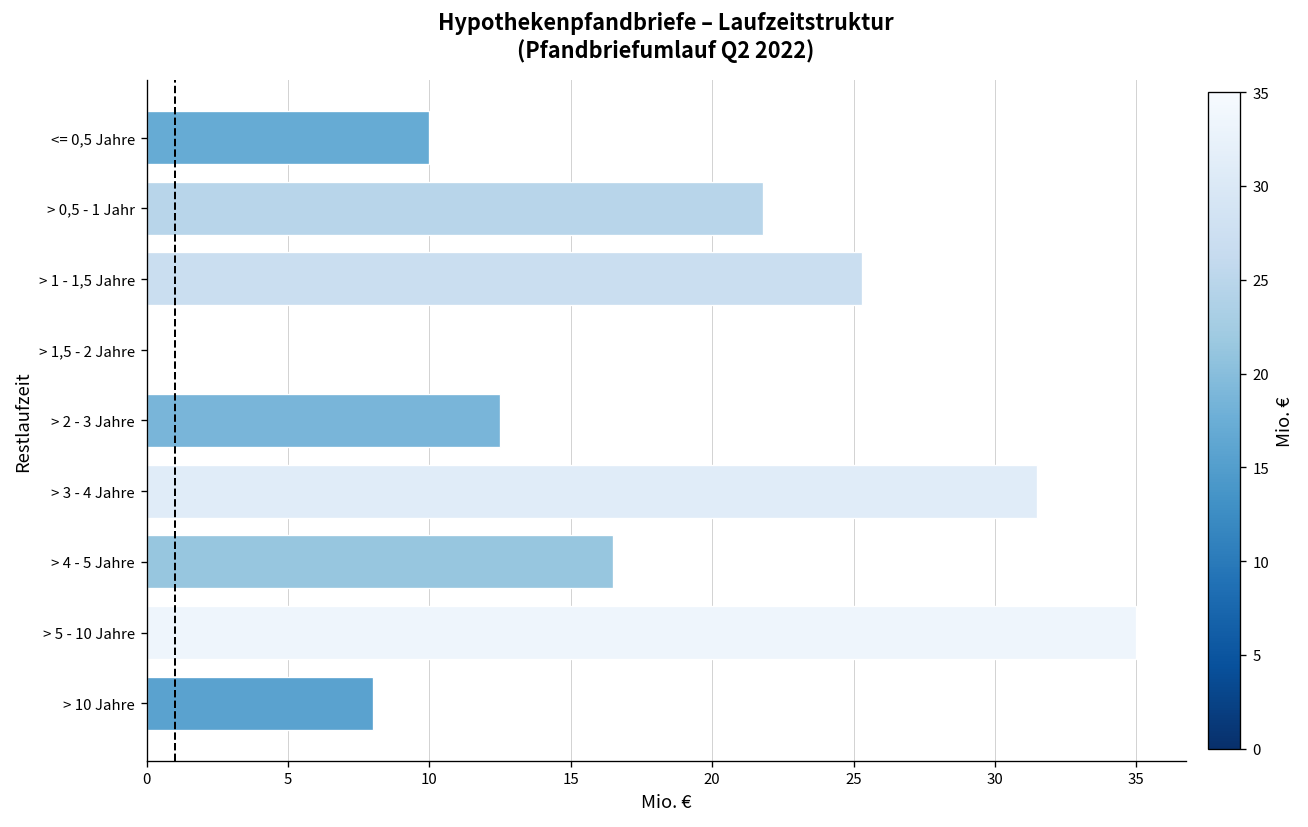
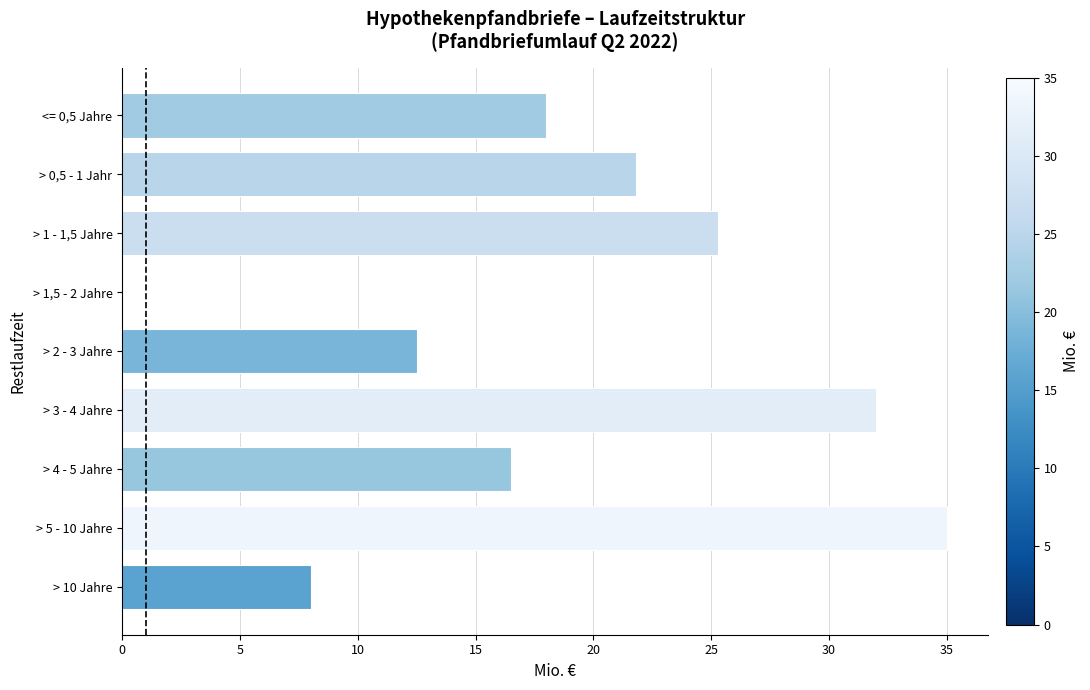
  {
-   "<= 0,5 Jahre": 10,
+   "<= 0,5 Jahre": 18,
    "> 0,5 - 1 Jahr": 21.8,
    "> 1 - 1,5 Jahre": 25.3,
    "> 1,5 - 2 Jahre": 0.0,
    "> 2 - 3 Jahre": 12.5,
-   "> 3 - 4 Jahre": 31.5,
+   "> 3 - 4 Jahre": 32.0,
    "> 4 - 5 Jahre": 16.5,
    "> 5 - 10 Jahre": 35.0,
    "> 10 Jahre": 8.0
  }
